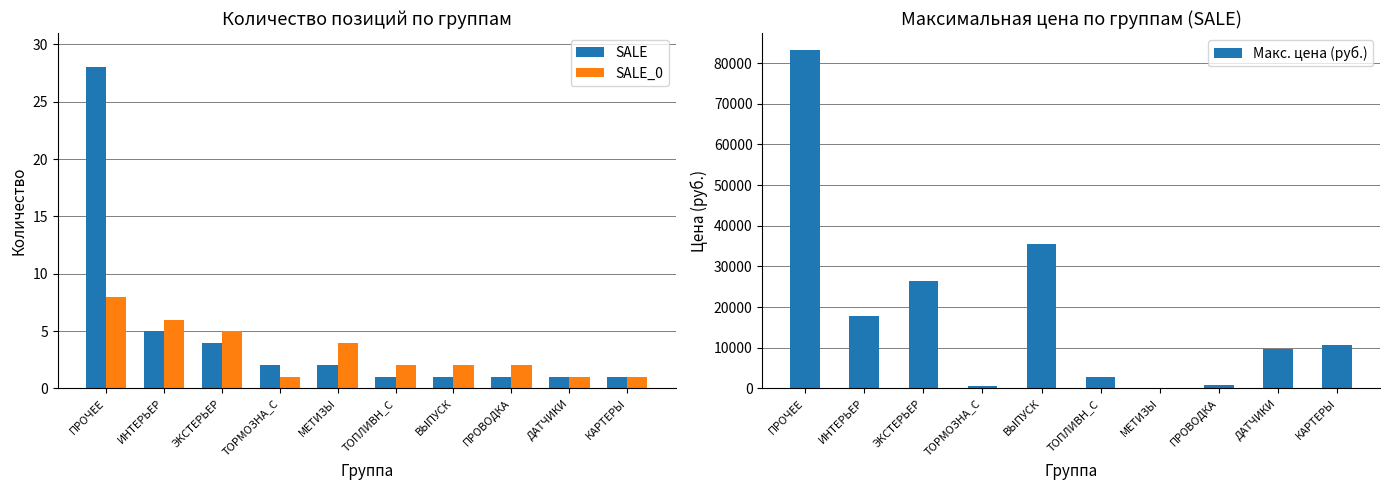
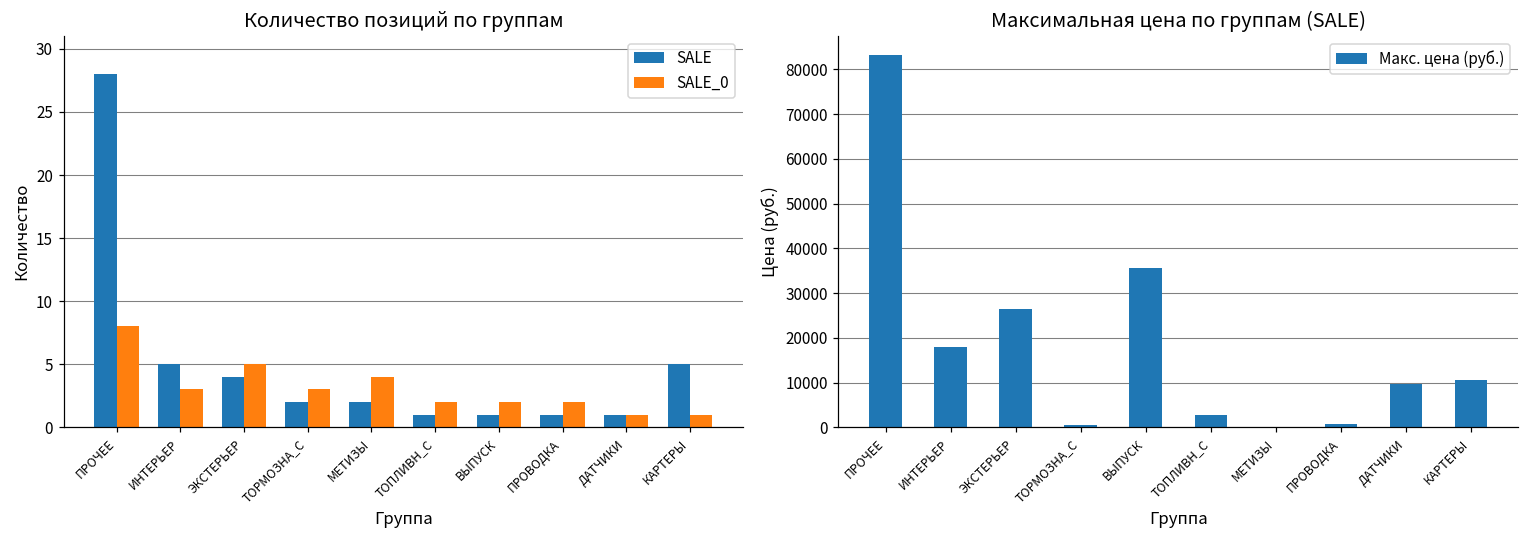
  {
    "Количество позиций по группам": {
      "SALE": {
        "ПРОЧЕЕ": 28,
        "ИНТЕРЬЕР": 5,
        "ЭКСТЕРЬЕР": 4,
        "ТОРМОЗНА_С": 2,
        "МЕТИЗЫ": 2,
        "ТОПЛИВН_С": 1,
        "ВЫПУСК": 1,
        "ПРОВОДКА": 1,
        "ДАТЧИКИ": 1,
-       "КАРТЕРЫ": 1
+       "КАРТЕРЫ": 5
      },
      "SALE_0": {
        "ПРОЧЕЕ": 8,
-       "ИНТЕРЬЕР": 6,
+       "ИНТЕРЬЕР": 3,
        "ЭКСТЕРЬЕР": 5,
-       "ТОРМОЗНА_С": 1,
+       "ТОРМОЗНА_С": 3,
        "МЕТИЗЫ": 4,
        "ТОПЛИВН_С": 2,
        "ВЫПУСК": 2,
        "ПРОВОДКА": 2,
        "ДАТЧИКИ": 1,
        "КАРТЕРЫ": 1
      }
    },
    "Максимальная цена по группам (SALE)": {
      "ПРОЧЕЕ": 83000,
      "ИНТЕРЬЕР": 18000,
      "ЭКСТЕРЬЕР": 27000,
      "ВЫПУСК": 36000,
      "ТОПЛИВН_С": 3000,
      "ПРОВОДКА": 1000,
      "ДАТЧИКИ": 10000,
      "КАРТЕРЫ": 11000
    }
  }
